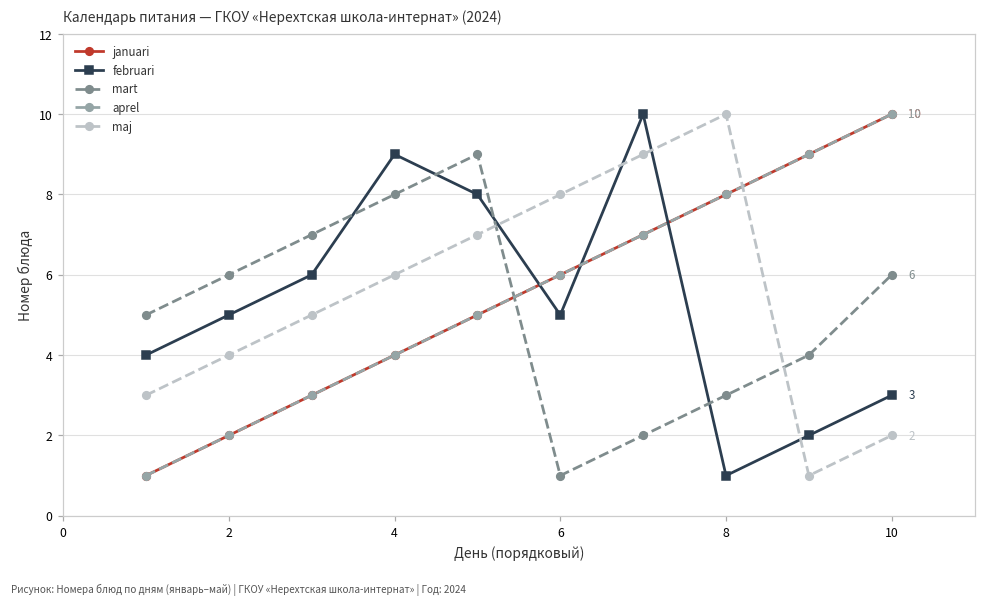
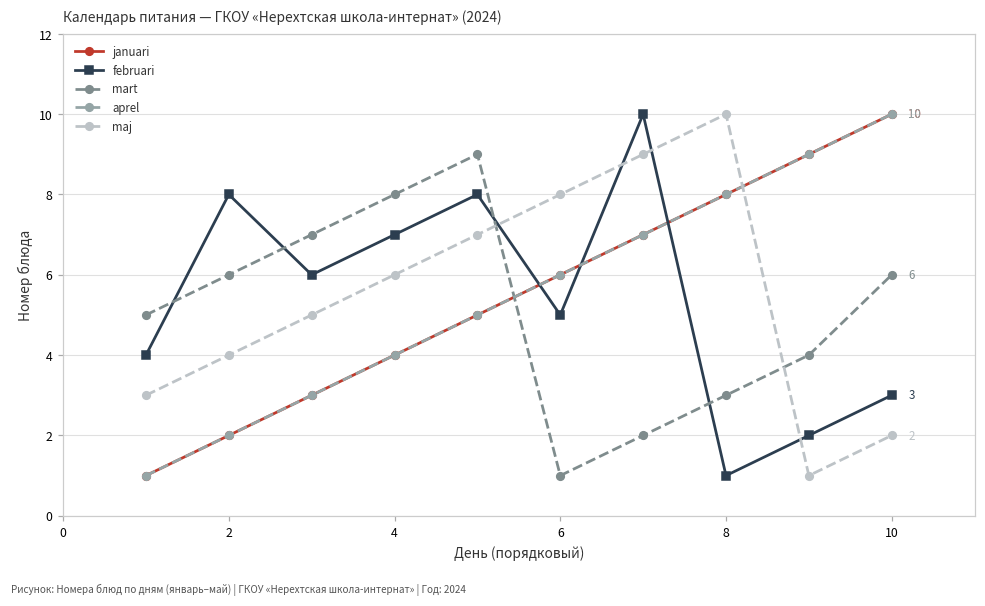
  {
    "februari": {
-     "2": 5,
-     "4": 9,
+     "2": 8,
+     "4": 7,
      "6": 5,
      "8": 1
    }
  }
